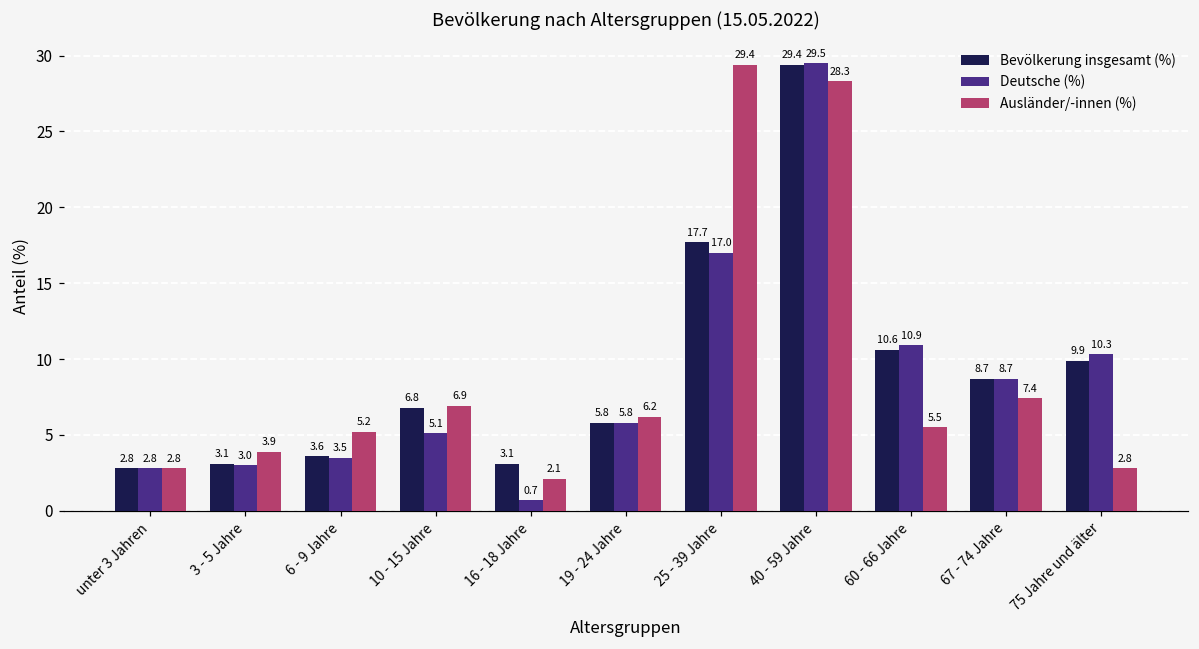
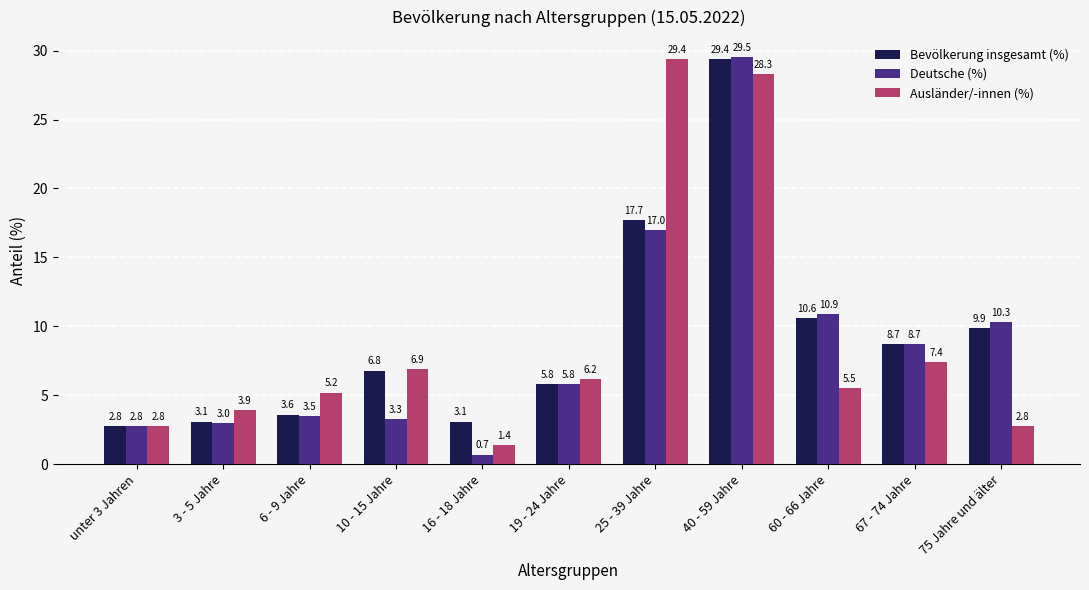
  {
    "Bevölkerung insgesamt (%)": {
      "unter 3 Jahren": 2.8,
      "3 - 5 Jahre": 3.1,
      "6 - 9 Jahre": 3.6,
      "10 - 15 Jahre": 6.8,
      "16 - 18 Jahre": 3.1,
      "19 - 24 Jahre": 5.8,
      "25 - 39 Jahre": 17.7,
      "40 - 59 Jahre": 29.4,
      "60 - 66 Jahre": 10.6,
      "67 - 74 Jahre": 8.7,
      "75 Jahre und älter": 9.9
    },
    "Deutsche (%)": {
      "unter 3 Jahren": 2.8,
      "3 - 5 Jahre": 3.0,
      "6 - 9 Jahre": 3.5,
-     "10 - 15 Jahre": 5.1,
+     "10 - 15 Jahre": 3.3,
      "16 - 18 Jahre": 0.7,
      "19 - 24 Jahre": 5.8,
      "25 - 39 Jahre": 17.0,
      "40 - 59 Jahre": 29.5,
      "60 - 66 Jahre": 10.9,
      "67 - 74 Jahre": 8.7,
      "75 Jahre und älter": 10.3
    },
    "Ausländer/-innen (%)": {
      "unter 3 Jahren": 2.8,
      "3 - 5 Jahre": 3.9,
      "6 - 9 Jahre": 5.2,
      "10 - 15 Jahre": 6.9,
-     "16 - 18 Jahre": 2.1,
+     "16 - 18 Jahre": 1.4,
      "19 - 24 Jahre": 6.2,
      "25 - 39 Jahre": 29.4,
      "40 - 59 Jahre": 28.3,
      "60 - 66 Jahre": 5.5,
      "67 - 74 Jahre": 7.4,
      "75 Jahre und älter": 2.8
    }
  }
